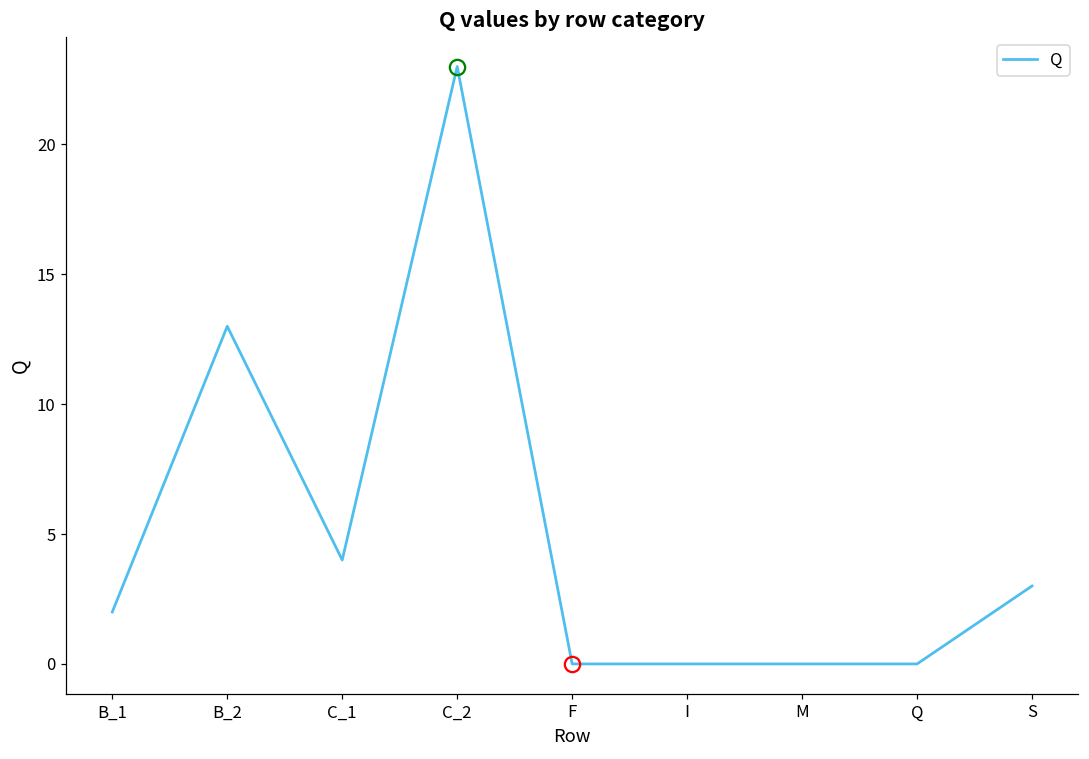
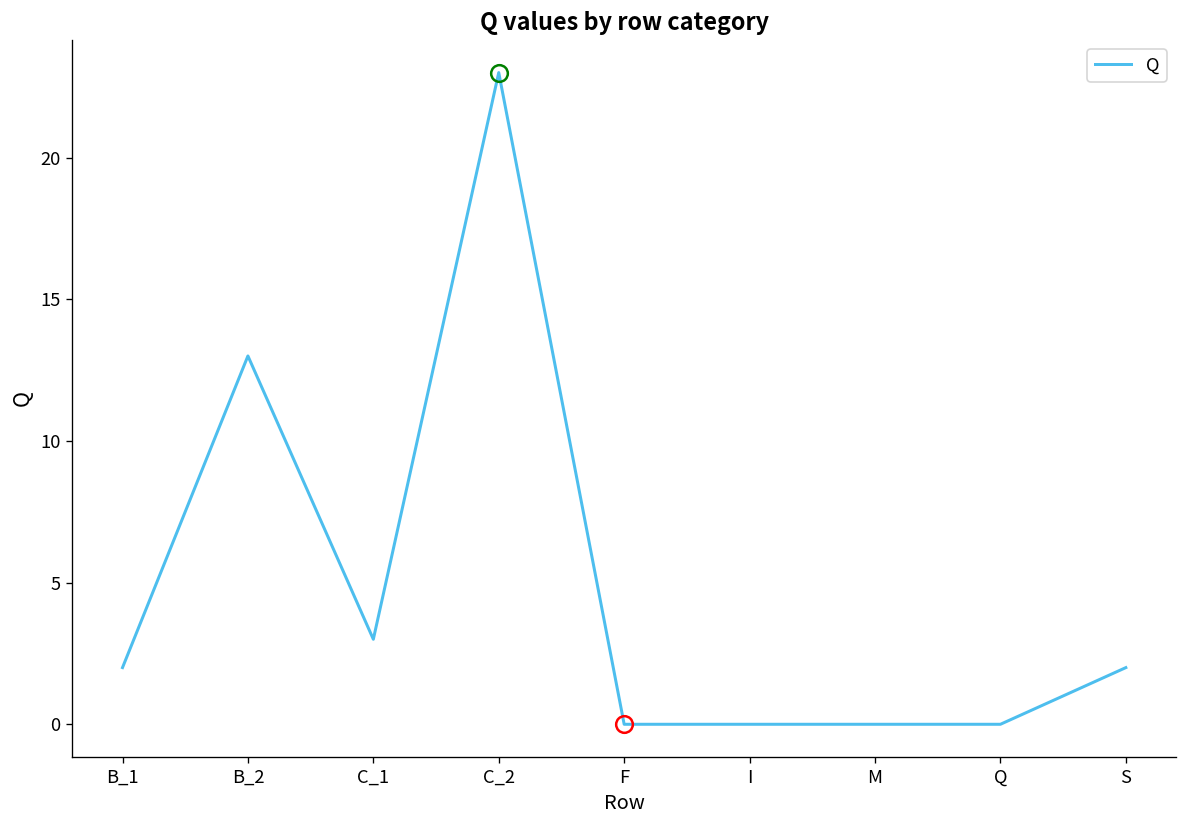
  {
    "Q": {
      "B_1": 2,
      "B_2": 13,
-     "C_1": 4,
+     "C_1": 3,
      "I": 0,
      "M": 0,
      "Q": 0,
-     "S": 3
+     "S": 2
    }
  }
